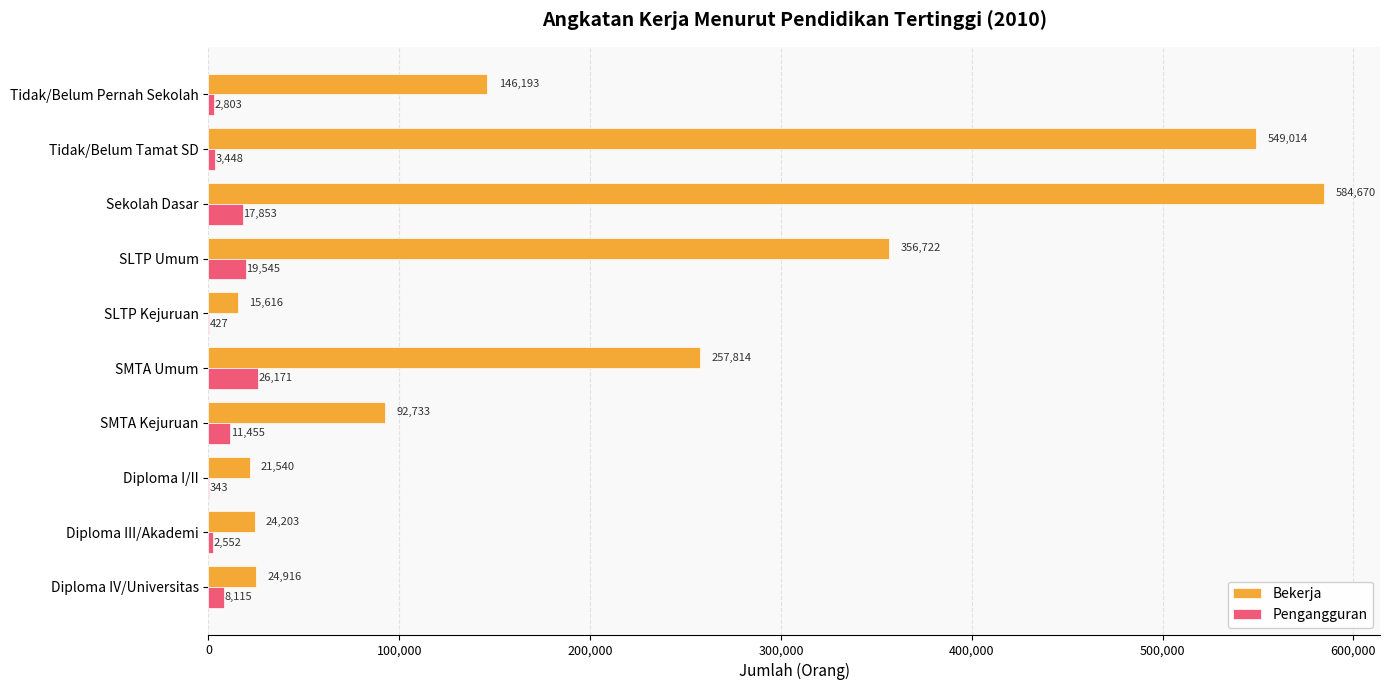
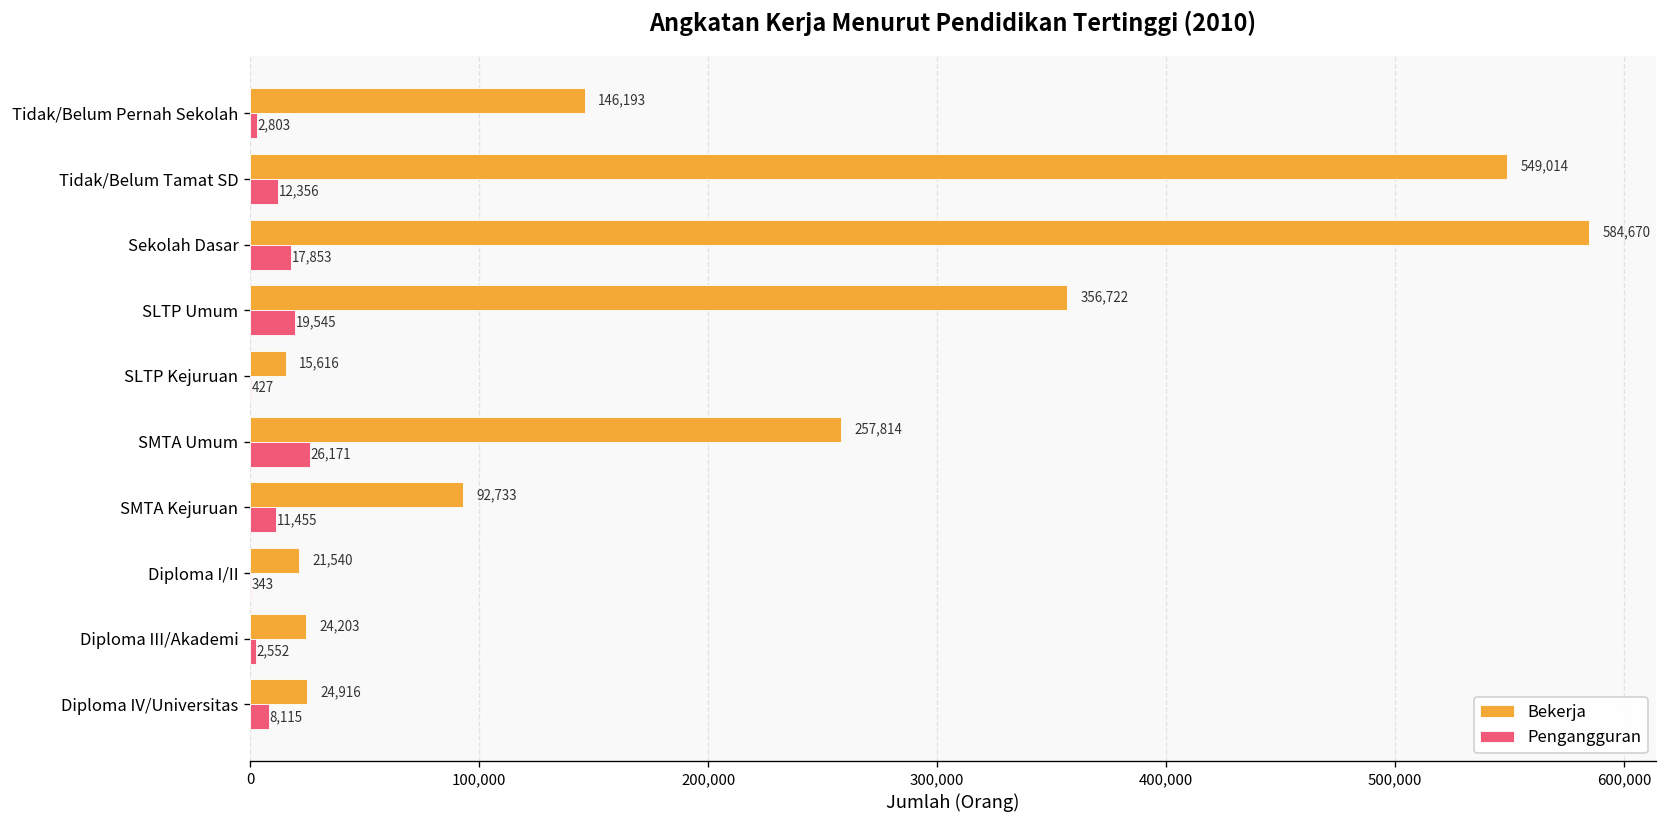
  {
    "Bekerja": {
      "Tidak/Belum Pernah Sekolah": "146,193",
      "Tidak/Belum Tamat SD": "549,014",
      "Sekolah Dasar": "584,670",
      "SLTP Umum": "356,722",
      "SLTP Kejuruan": "15,616",
      "SMTA Umum": "257,814",
      "SMTA Kejuruan": "92,733",
      "Diploma I/II": "21,540",
      "Diploma III/Akademi": "24,203",
      "Diploma IV/Universitas": "24,916"
    },
    "Pengangguran": {
      "Tidak/Belum Pernah Sekolah": "2,803",
-     "Tidak/Belum Tamat SD": "3,448",
+     "Tidak/Belum Tamat SD": "12,356",
      "Sekolah Dasar": "17,853",
      "SLTP Umum": "19,545",
      "SLTP Kejuruan": "427",
      "SMTA Umum": "26,171",
      "SMTA Kejuruan": "11,455",
      "Diploma I/II": "343",
      "Diploma III/Akademi": "2,552",
      "Diploma IV/Universitas": "8,115"
    }
  }
